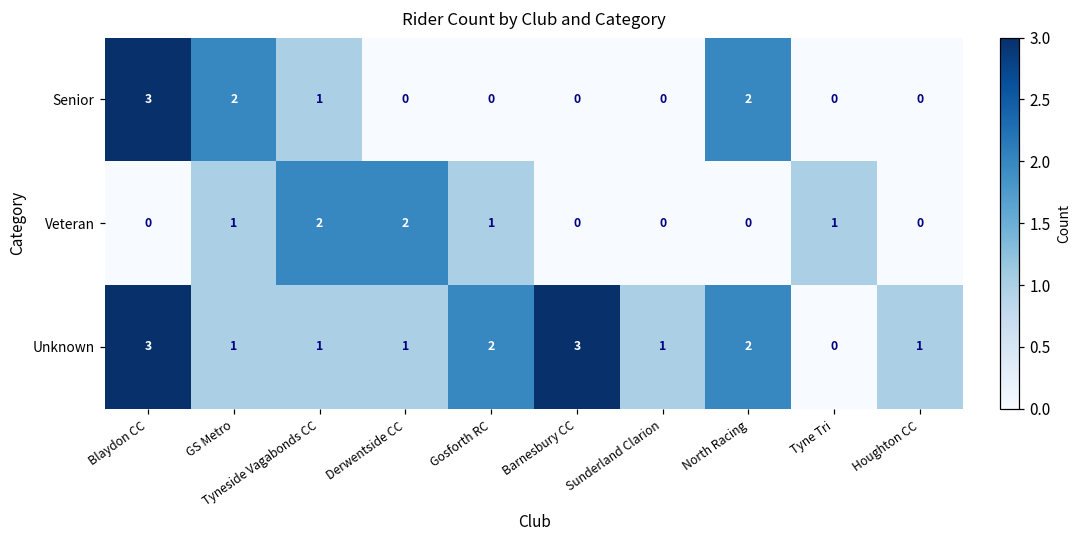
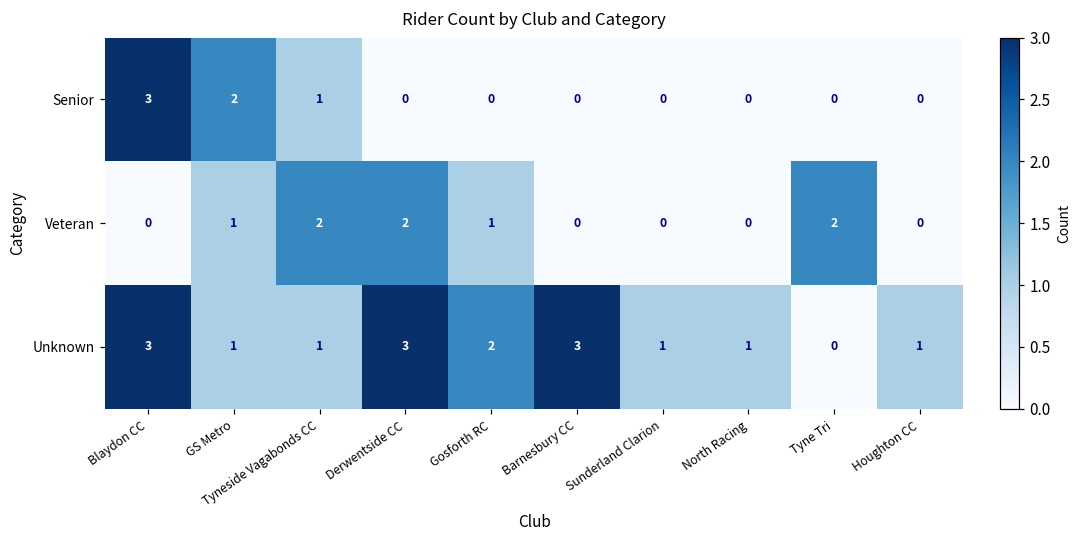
  {
    "Senior": {
      "Blaydon CC": 3,
      "GS Metro": 2,
      "Tyneside Vagabonds CC": 1,
      "Derwentside CC": 0,
      "Gosforth RC": 0,
      "Barnesbury CC": 0,
      "Sunderland Clarion": 0,
-     "North Racing": 2,
+     "North Racing": 0,
      "Tyne Tri": 0,
      "Houghton CC": 0
    },
    "Veteran": {
      "Blaydon CC": 0,
      "GS Metro": 1,
      "Tyneside Vagabonds CC": 2,
      "Derwentside CC": 2,
      "Gosforth RC": 1,
      "Barnesbury CC": 0,
      "Sunderland Clarion": 0,
      "North Racing": 0,
-     "Tyne Tri": 1,
+     "Tyne Tri": 2,
      "Houghton CC": 0
    },
    "Unknown": {
      "Blaydon CC": 3,
      "GS Metro": 1,
      "Tyneside Vagabonds CC": 1,
-     "Derwentside CC": 1,
+     "Derwentside CC": 3,
      "Gosforth RC": 2,
      "Barnesbury CC": 3,
      "Sunderland Clarion": 1,
-     "North Racing": 2,
+     "North Racing": 1,
      "Tyne Tri": 0,
      "Houghton CC": 1
    }
  }
